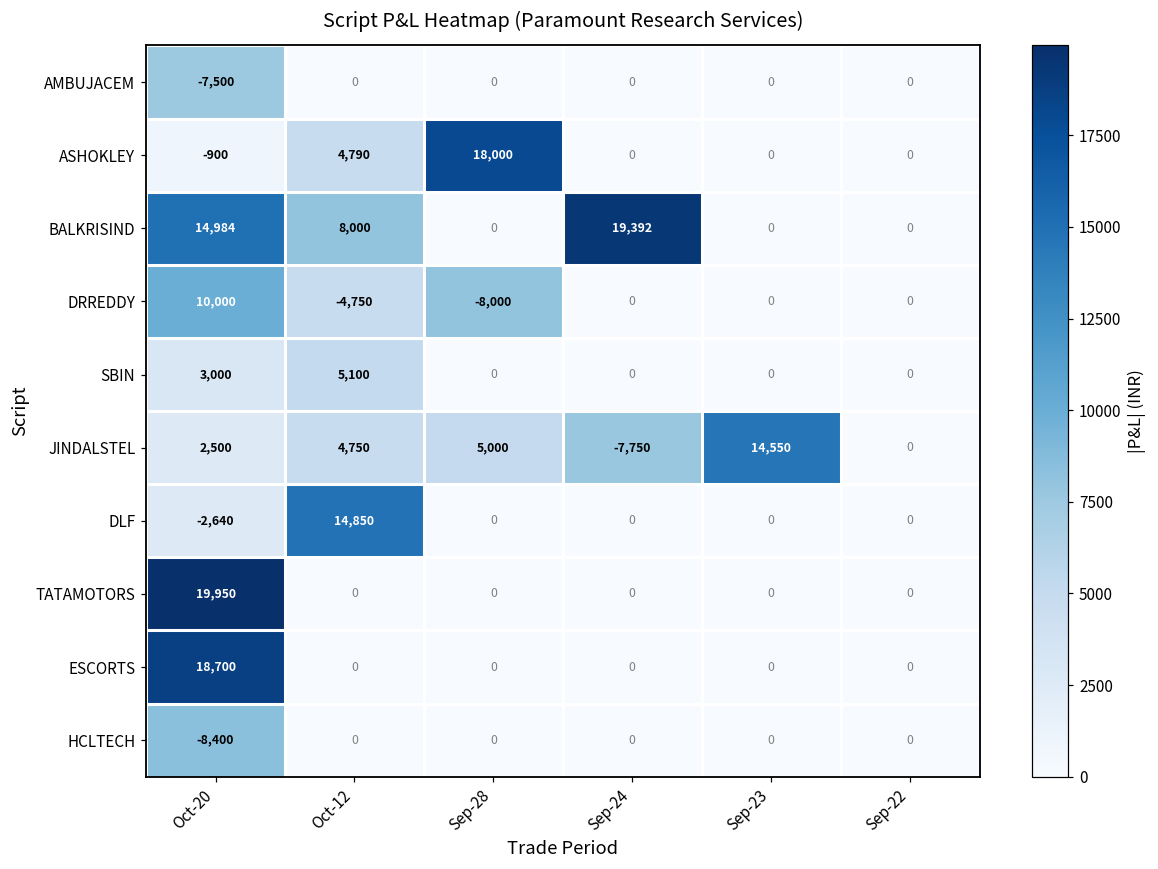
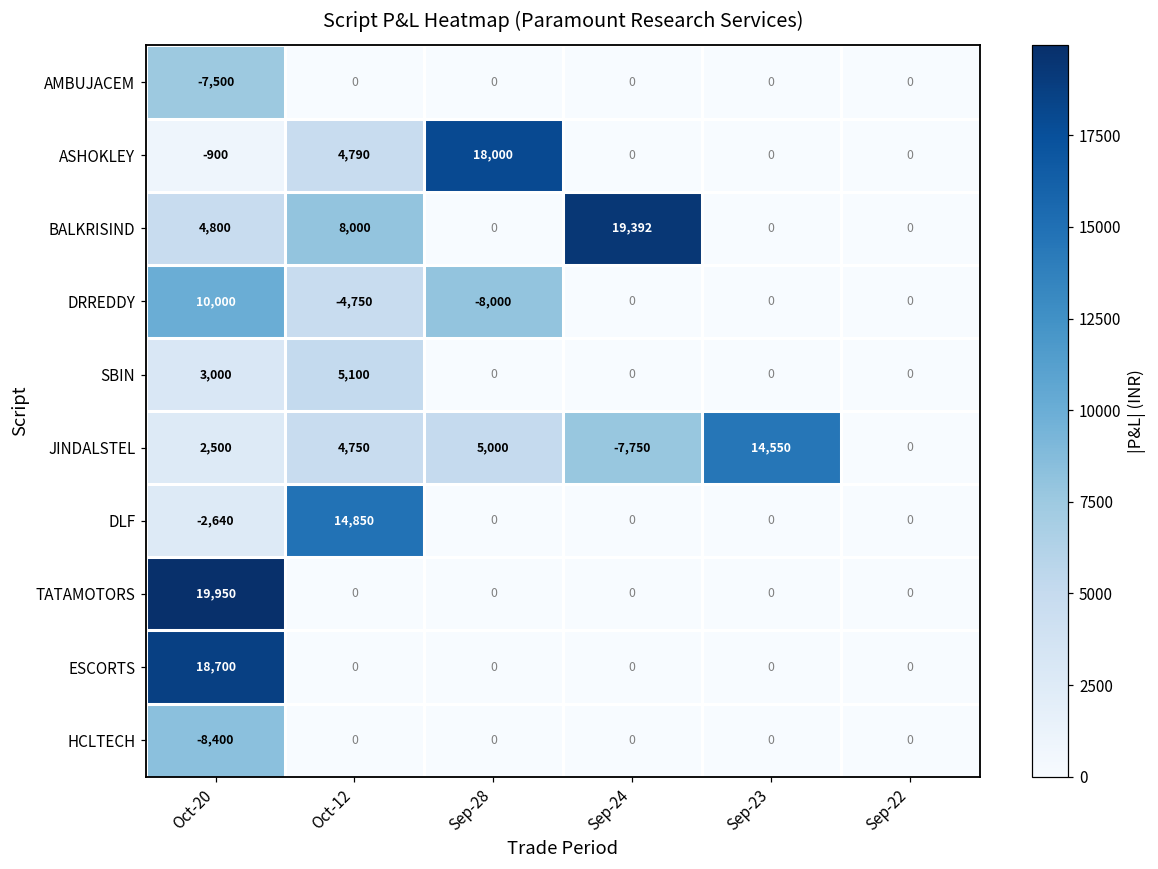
  {
    "AMBUJACEM": {
      "Oct-20": "-7,500",
      "Oct-12": "0",
      "Sep-28": "0",
      "Sep-24": "0",
      "Sep-23": "0",
      "Sep-22": "0"
    },
    "ASHOKLEY": {
      "Oct-20": "-900",
      "Oct-12": "4,790",
      "Sep-28": "18,000",
      "Sep-24": "0",
      "Sep-23": "0",
      "Sep-22": "0"
    },
    "BALKRISIND": {
-     "Oct-20": "14,984",
+     "Oct-20": "4,800",
      "Oct-12": "8,000",
      "Sep-28": "0",
      "Sep-24": "19,392",
      "Sep-23": "0",
      "Sep-22": "0"
    },
    "DRREDDY": {
      "Oct-20": "10,000",
      "Oct-12": "-4,750",
      "Sep-28": "-8,000",
      "Sep-24": "0",
      "Sep-23": "0",
      "Sep-22": "0"
    },
    "SBIN": {
      "Oct-20": "3,000",
      "Oct-12": "5,100",
      "Sep-28": "0",
      "Sep-24": "0",
      "Sep-23": "0",
      "Sep-22": "0"
    },
    "JINDALSTEL": {
      "Oct-20": "2,500",
      "Oct-12": "4,750",
      "Sep-28": "5,000",
      "Sep-24": "-7,750",
      "Sep-23": "14,550",
      "Sep-22": "0"
    },
    "DLF": {
      "Oct-20": "-2,640",
      "Oct-12": "14,850",
      "Sep-28": "0",
      "Sep-24": "0",
      "Sep-23": "0",
      "Sep-22": "0"
    },
    "TATAMOTORS": {
      "Oct-20": "19,950",
      "Oct-12": "0",
      "Sep-28": "0",
      "Sep-24": "0",
      "Sep-23": "0",
      "Sep-22": "0"
    },
    "ESCORTS": {
      "Oct-20": "18,700",
      "Oct-12": "0",
      "Sep-28": "0",
      "Sep-24": "0",
      "Sep-23": "0",
      "Sep-22": "0"
    },
    "HCLTECH": {
      "Oct-20": "-8,400",
      "Oct-12": "0",
      "Sep-28": "0",
      "Sep-24": "0",
      "Sep-23": "0",
      "Sep-22": "0"
    }
  }
